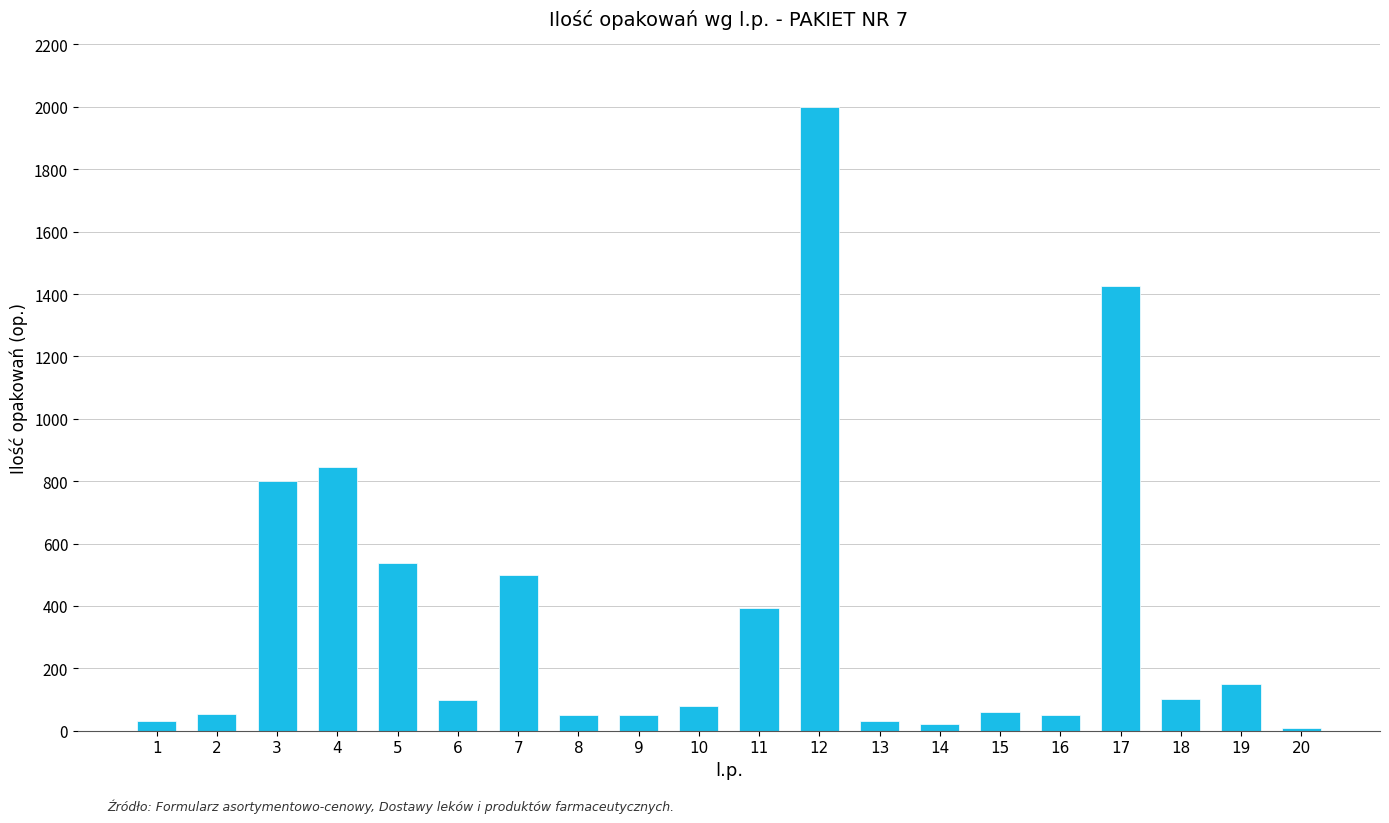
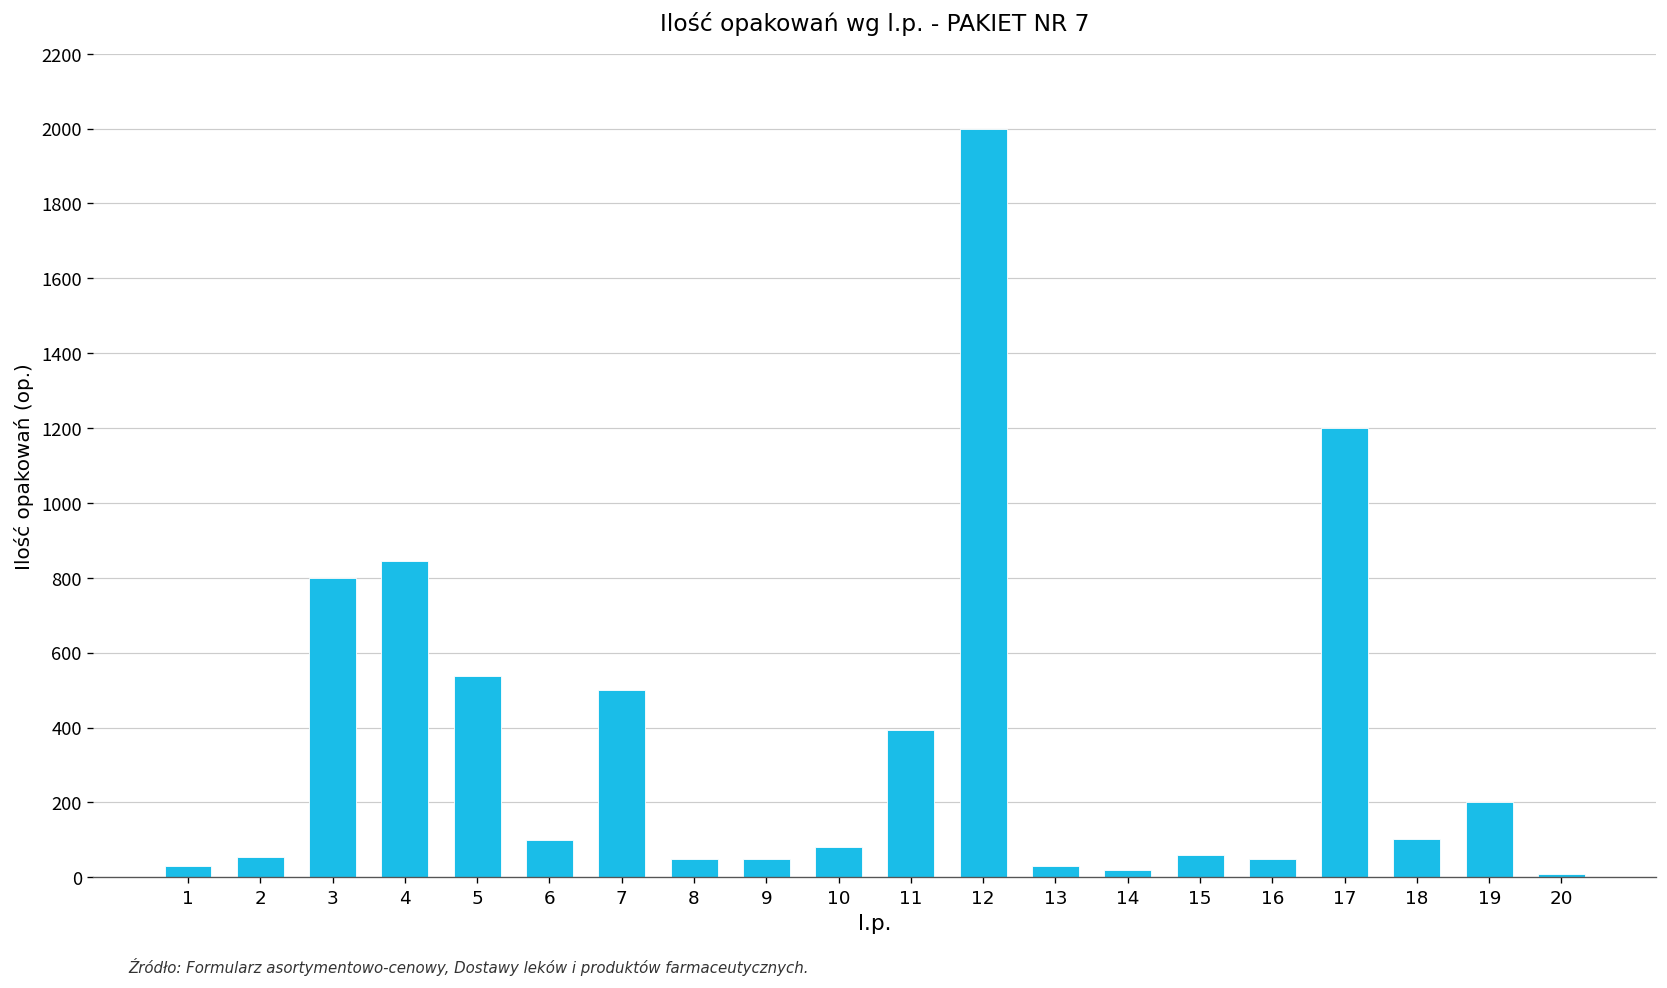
  {
    "1": 30,
    "2": 50,
    "3": 800,
    "4": 840,
    "5": 540,
    "6": 100,
    "7": 500,
    "8": 50,
    "9": 50,
    "10": 80,
    "11": 390,
    "12": 2000,
    "13": 30,
    "14": 20,
    "15": 60,
    "16": 50,
-   "17": 1430,
+   "17": 1200,
    "18": 100,
-   "19": 150,
+   "19": 200,
    "20": 10
  }
